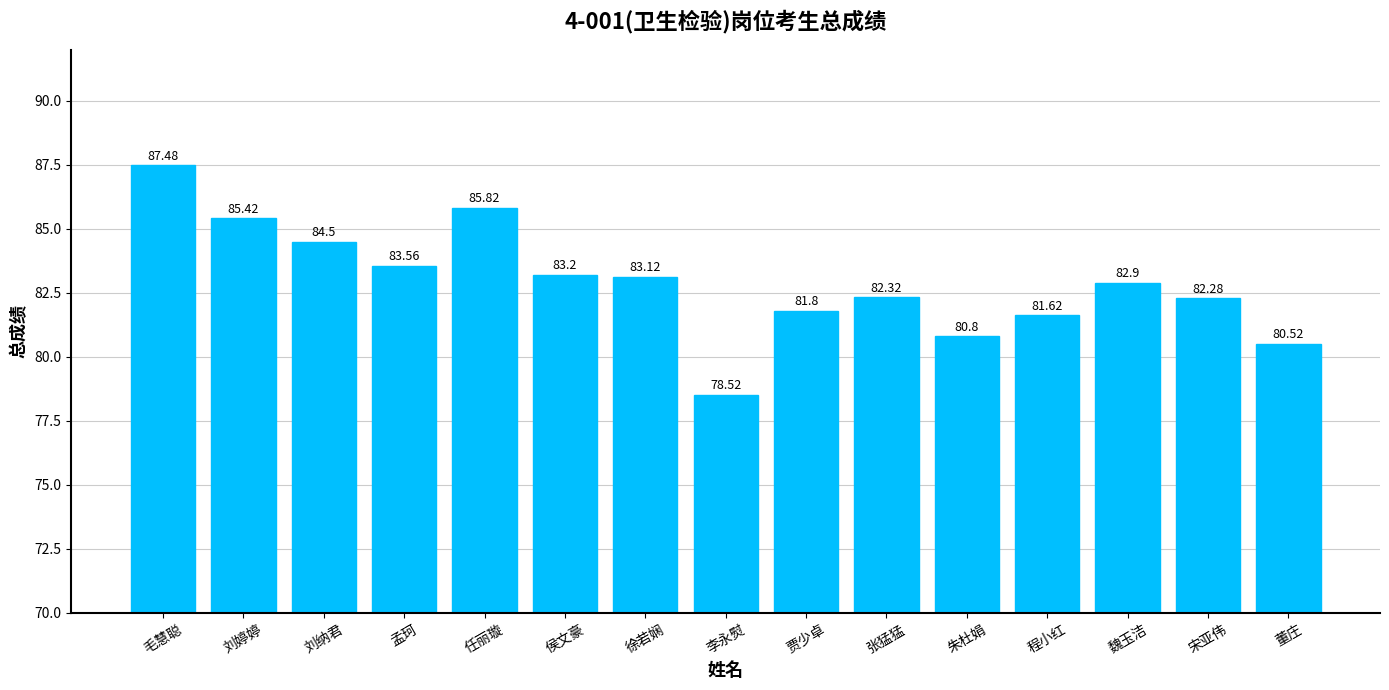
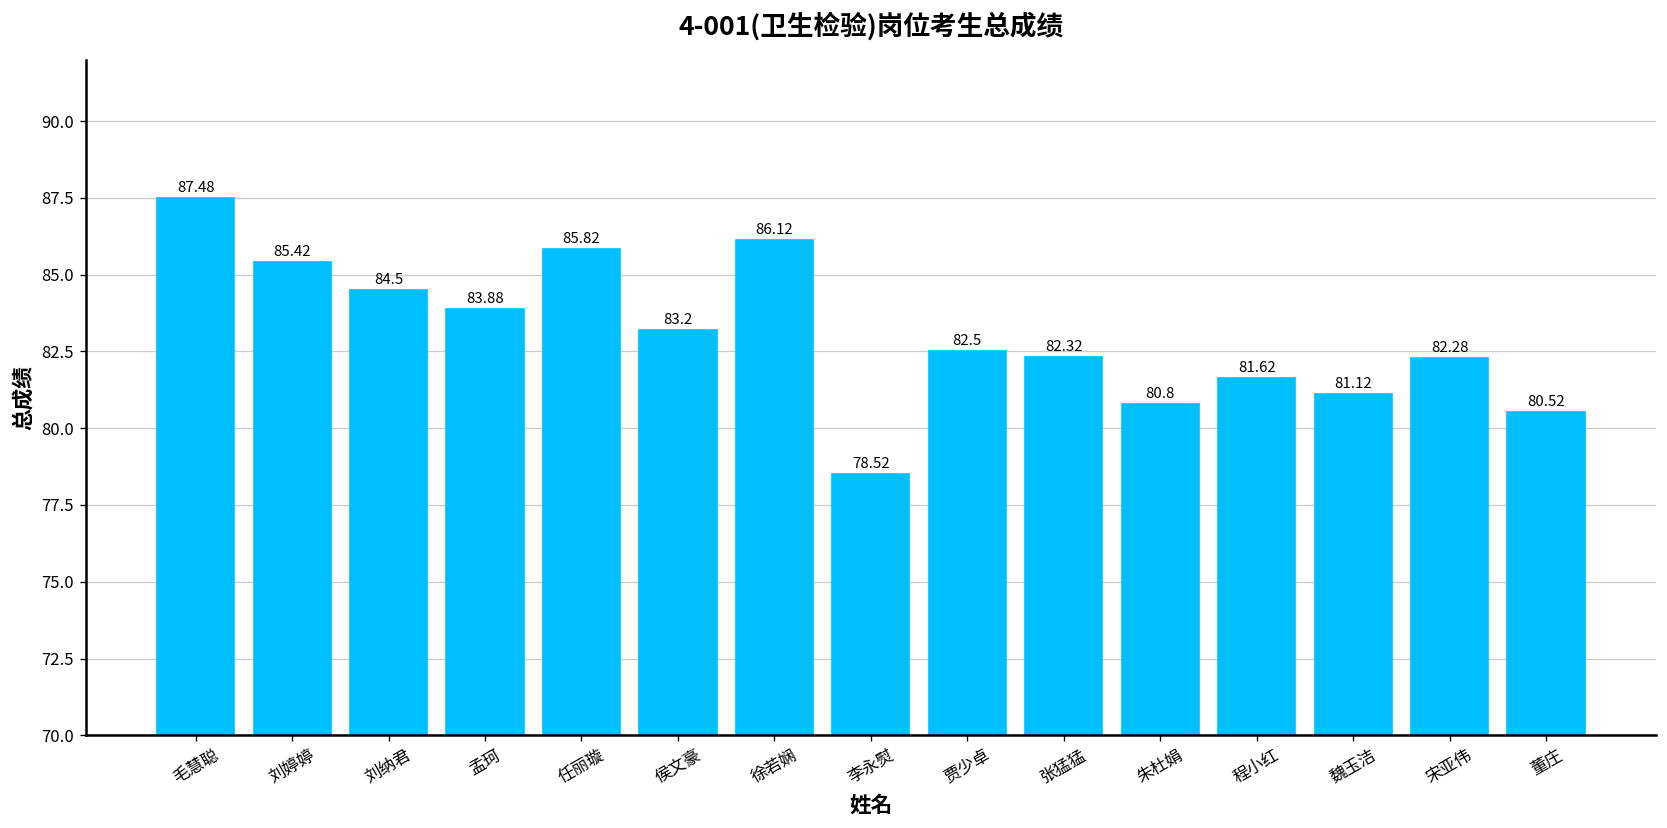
  {
    "毛慧聪": 87.48,
    "刘婷婷": 85.42,
    "刘纳君": 84.5,
-   "孟珂": 83.56,
+   "孟珂": 83.88,
    "任丽璇": 85.82,
    "侯文豪": 83.2,
-   "徐若娴": 83.12,
+   "徐若娴": 86.12,
    "李永熨": 78.52,
-   "贾少卓": 81.8,
+   "贾少卓": 82.5,
    "张猛猛": 82.32,
    "朱杜娟": 80.8,
    "程小红": 81.62,
-   "魏玉洁": 82.9,
+   "魏玉洁": 81.12,
    "宋亚伟": 82.28,
    "董庄": 80.52
  }
